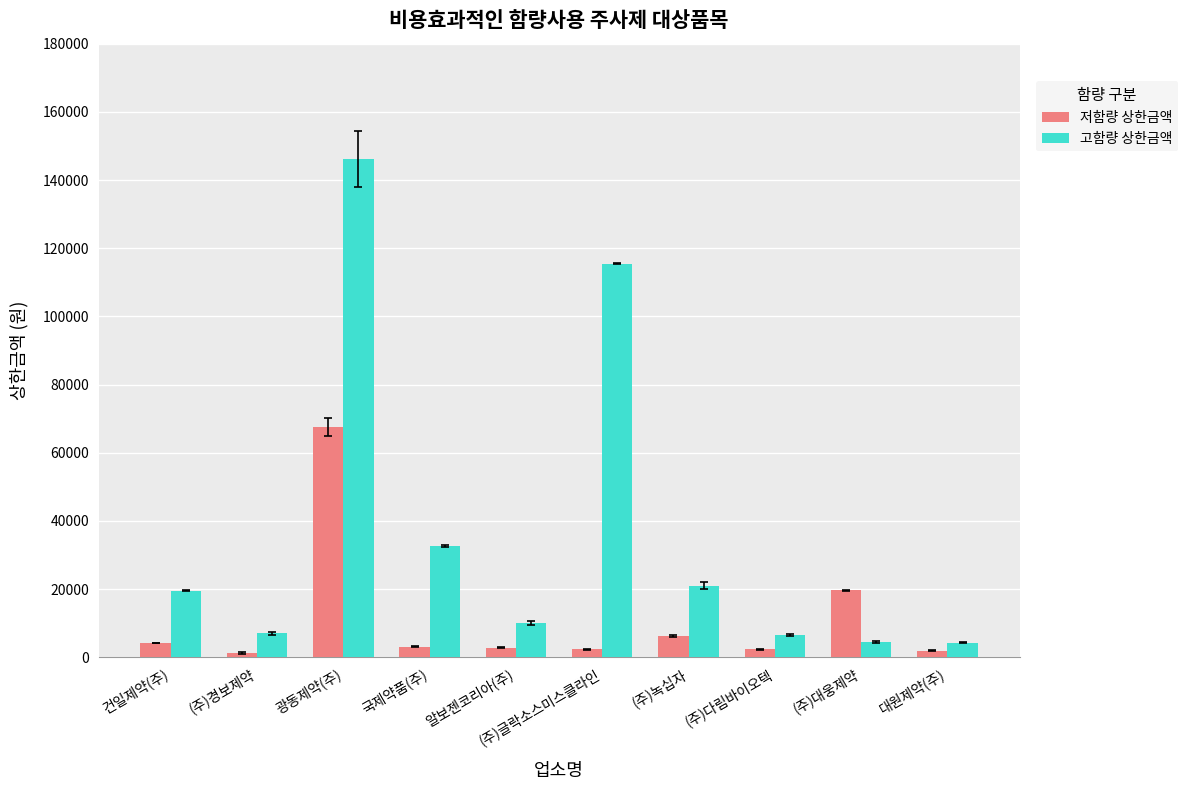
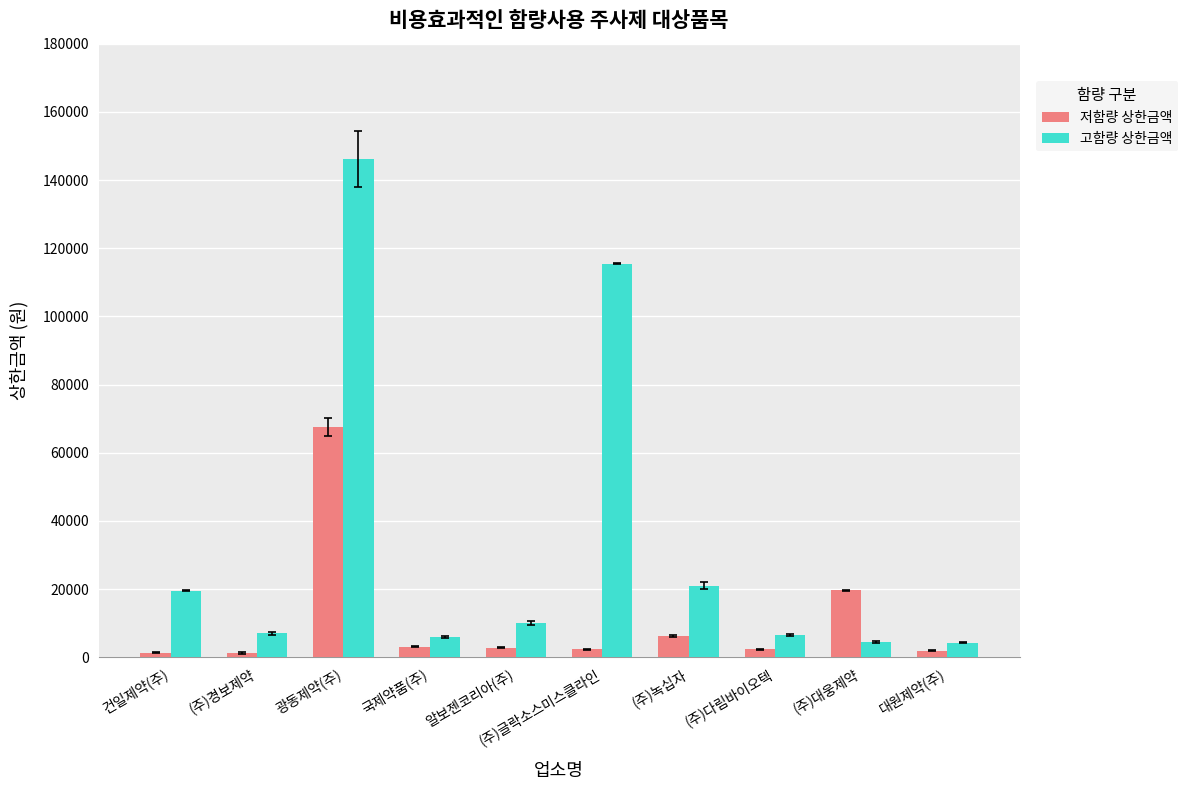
  {
    "저함량 상한금액": {
-     "건일제약(주)": 4000,
+     "건일제약(주)": 1000,
      "(주)경보제약": 1000,
      "광동제약(주)": 67000,
      "국제약품(주)": 3000,
      "알보젠코리아(주)": 3000,
      "(주)글락소스미스클라인": 2000,
      "(주)녹십자": 6000,
      "(주)다림바이오텍": 2000,
      "(주)대웅제약": 20000,
      "대원제약(주)": 2000
    },
    "고함량 상한금액": {
      "건일제약(주)": 19000,
      "(주)경보제약": 7000,
      "광동제약(주)": 146000,
-     "국제약품(주)": 33000,
+     "국제약품(주)": 6000,
      "알보젠코리아(주)": 10000,
      "(주)글락소스미스클라인": 115000,
      "(주)녹십자": 21000,
      "(주)다림바이오텍": 7000,
      "(주)대웅제약": 5000,
      "대원제약(주)": 4000
    }
  }
